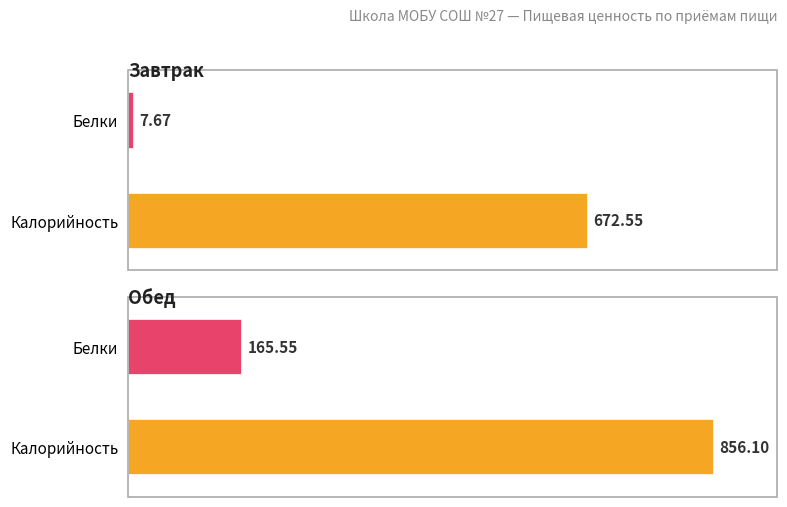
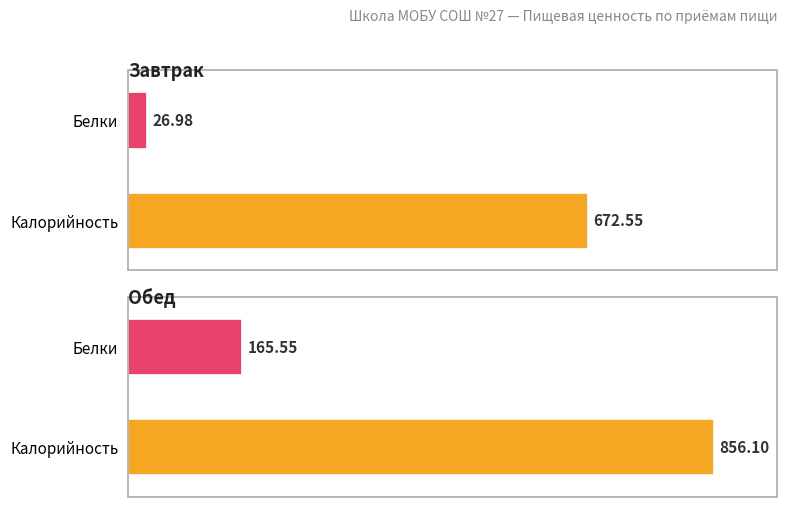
  {
    "Завтрак": {
-     "Белки": 7.67,
+     "Белки": 26.98,
      "Калорийность": 672.55
    },
    "Обед": {
      "Белки": 165.55,
      "Калорийность": 856.10
    }
  }
